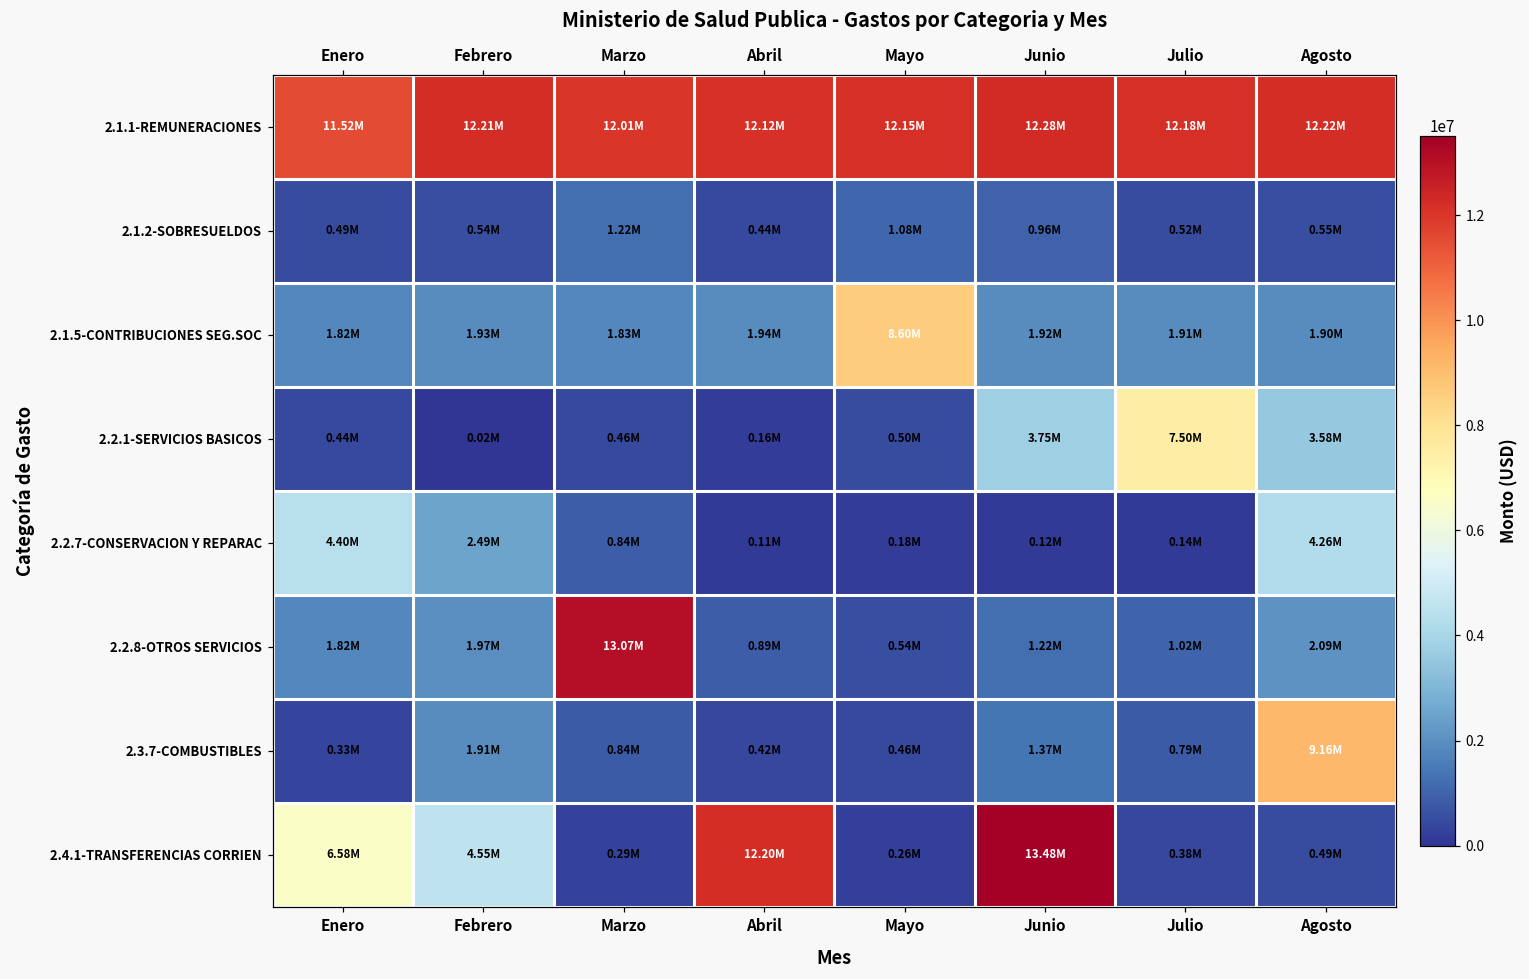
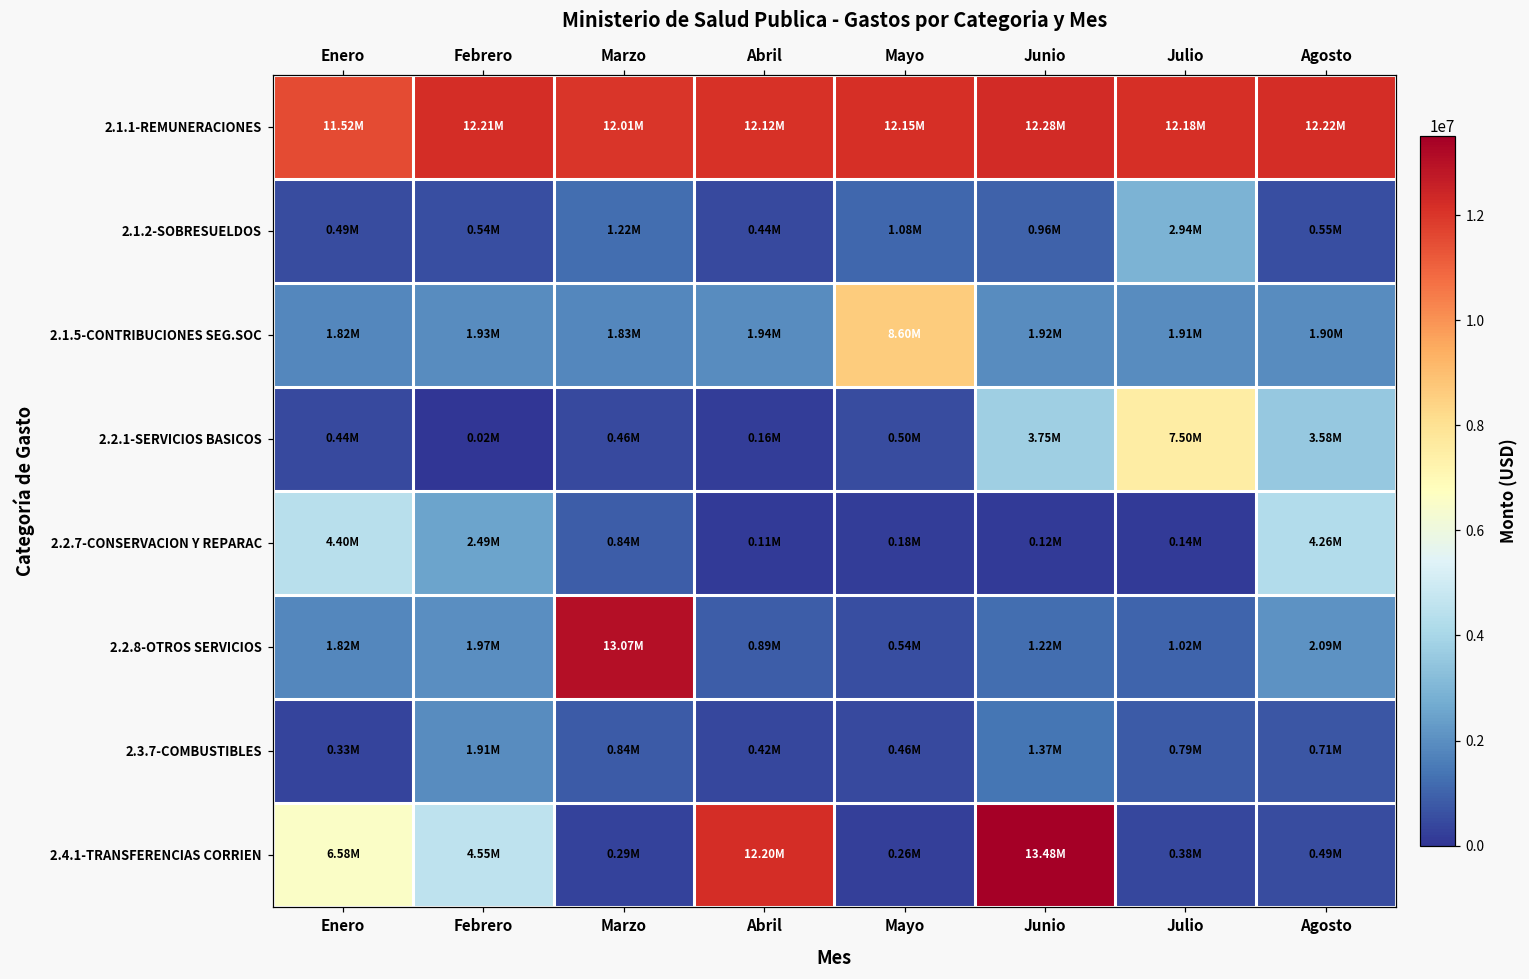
  {
    "2.1.1-REMUNERACIONES": {
      "Enero": "11.52M",
      "Febrero": "12.21M",
      "Marzo": "12.01M",
      "Abril": "12.12M",
      "Mayo": "12.15M",
      "Junio": "12.28M",
      "Julio": "12.18M",
      "Agosto": "12.22M"
    },
    "2.1.2-SOBRESUELDOS": {
      "Enero": "0.49M",
      "Febrero": "0.54M",
      "Marzo": "1.22M",
      "Abril": "0.44M",
      "Mayo": "1.08M",
      "Junio": "0.96M",
-     "Julio": "0.52M",
+     "Julio": "2.94M",
      "Agosto": "0.55M"
    },
    "2.1.5-CONTRIBUCIONES SEG.SOC": {
      "Enero": "1.82M",
      "Febrero": "1.93M",
      "Marzo": "1.83M",
      "Abril": "1.94M",
      "Mayo": "8.60M",
      "Junio": "1.92M",
      "Julio": "1.91M",
      "Agosto": "1.90M"
    },
    "2.2.1-SERVICIOS BASICOS": {
      "Enero": "0.44M",
      "Febrero": "0.02M",
      "Marzo": "0.46M",
      "Abril": "0.16M",
      "Mayo": "0.50M",
      "Junio": "3.75M",
      "Julio": "7.50M",
      "Agosto": "3.58M"
    },
    "2.2.7-CONSERVACION Y REPARAC": {
      "Enero": "4.40M",
      "Febrero": "2.49M",
      "Marzo": "0.84M",
      "Abril": "0.11M",
      "Mayo": "0.18M",
      "Junio": "0.12M",
      "Julio": "0.14M",
      "Agosto": "4.26M"
    },
    "2.2.8-OTROS SERVICIOS": {
      "Enero": "1.82M",
      "Febrero": "1.97M",
      "Marzo": "13.07M",
      "Abril": "0.89M",
      "Mayo": "0.54M",
      "Junio": "1.22M",
      "Julio": "1.02M",
      "Agosto": "2.09M"
    },
    "2.3.7-COMBUSTIBLES": {
      "Enero": "0.33M",
      "Febrero": "1.91M",
      "Marzo": "0.84M",
      "Abril": "0.42M",
      "Mayo": "0.46M",
      "Junio": "1.37M",
      "Julio": "0.79M",
-     "Agosto": "9.16M"
+     "Agosto": "0.71M"
    },
    "2.4.1-TRANSFERENCIAS CORRIEN": {
      "Enero": "6.58M",
      "Febrero": "4.55M",
      "Marzo": "0.29M",
      "Abril": "12.20M",
      "Mayo": "0.26M",
      "Junio": "13.48M",
      "Julio": "0.38M",
      "Agosto": "0.49M"
    }
  }
